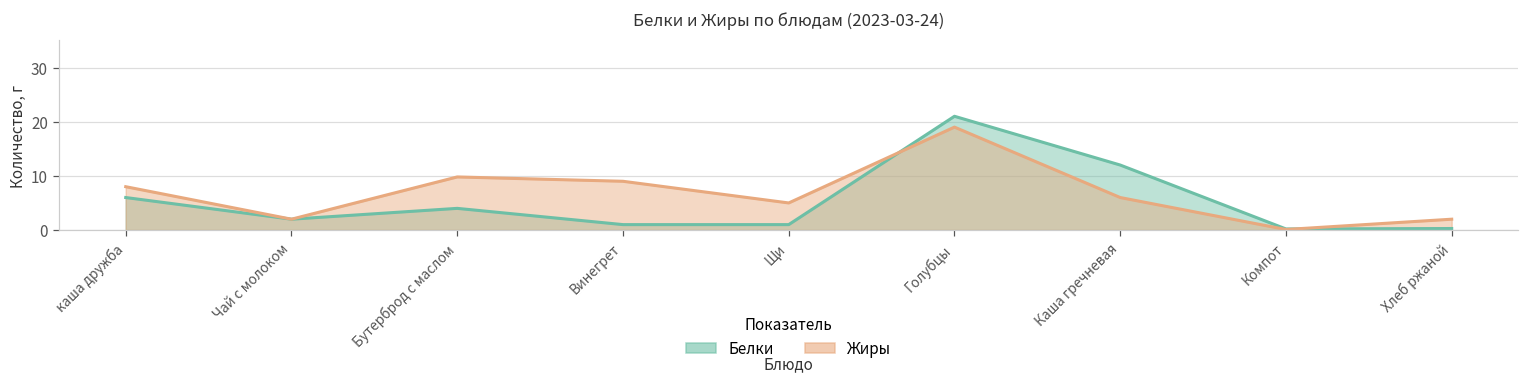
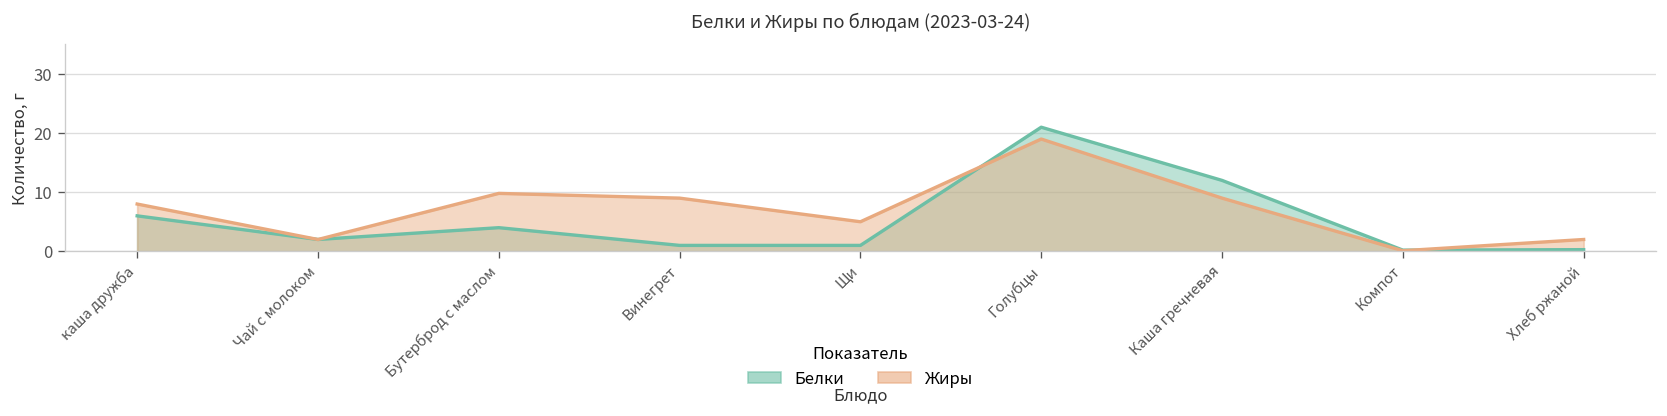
  {
    "Белки": {
      "каша дружба": 6,
      "Бутерброд с маслом": 4,
      "Винегрет": 1,
      "Щи": 1,
      "Голубцы": 21,
      "Каша гречневая": 12,
      "Хлеб ржаной": 0
    },
    "Жиры": {
      "каша дружба": 8,
      "Бутерброд с маслом": 10,
      "Винегрет": 9,
      "Щи": 5,
      "Голубцы": 19,
-     "Каша гречневая": 6,
+     "Каша гречневая": 9,
      "Хлеб ржаной": 2
    }
  }
